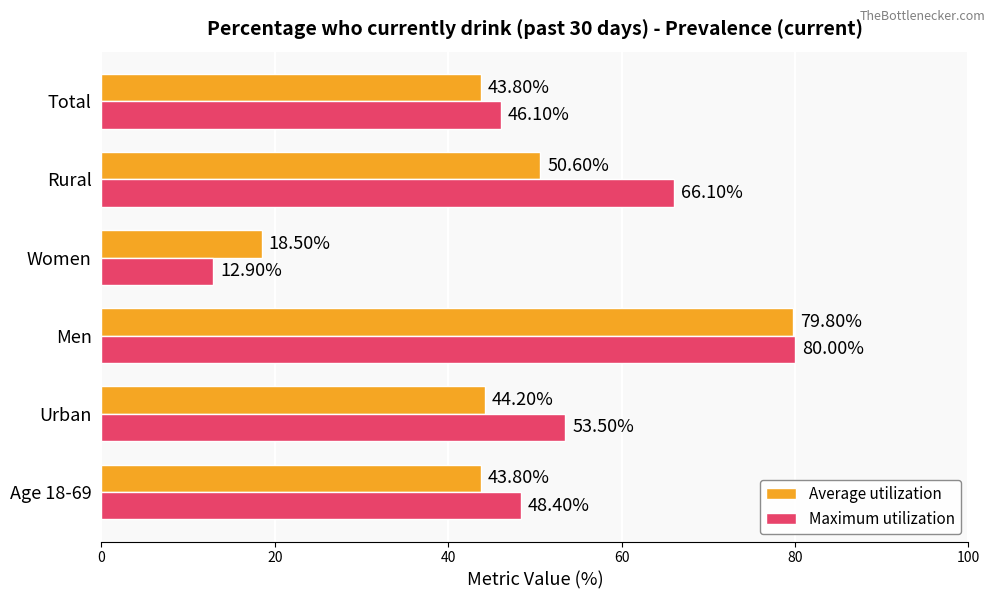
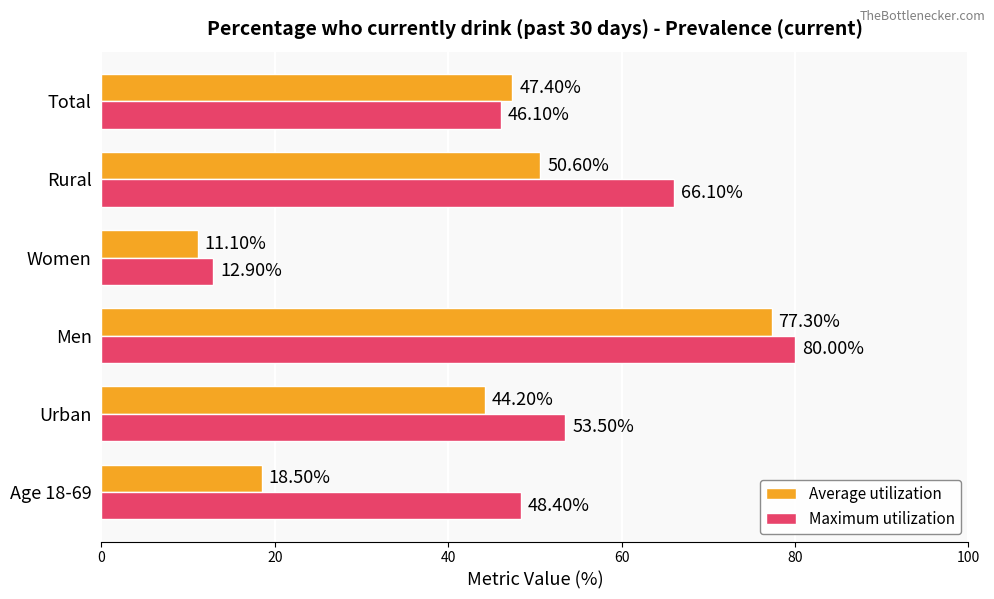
  {
    "Average utilization": {
-     "Total": "43.80%",
+     "Total": "47.40%",
      "Rural": "50.60%",
-     "Women": "18.50%",
-     "Men": "79.80%",
+     "Women": "11.10%",
+     "Men": "77.30%",
      "Urban": "44.20%",
-     "Age 18-69": "43.80%"
+     "Age 18-69": "18.50%"
    },
    "Maximum utilization": {
      "Total": "46.10%",
      "Rural": "66.10%",
      "Women": "12.90%",
      "Men": "80.00%",
      "Urban": "53.50%",
      "Age 18-69": "48.40%"
    }
  }
